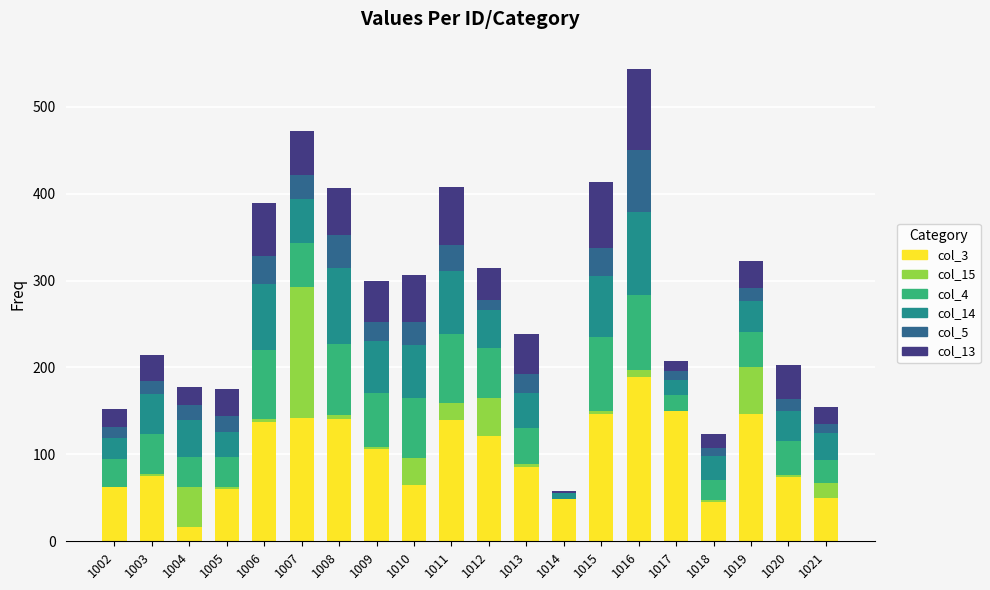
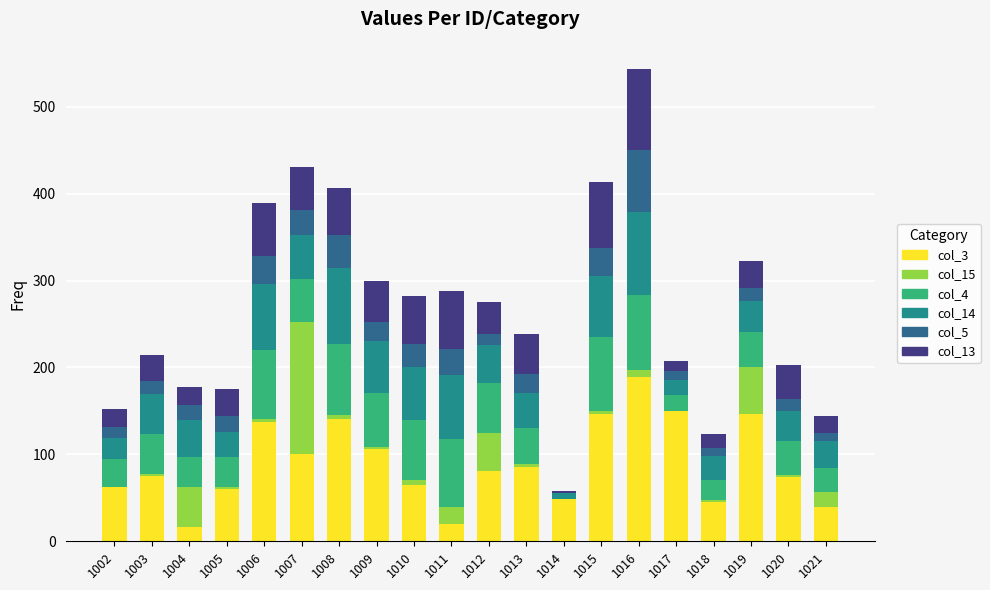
  {
    "col_3": {
      "1002": 60,
      "1003": 80,
      "1004": 20,
      "1005": 60,
      "1006": 140,
-     "1007": 140,
+     "1007": 100,
      "1008": 140,
      "1009": 110,
      "1010": 70,
-     "1011": 140,
-     "1012": 120,
+     "1011": 20,
+     "1012": 80,
      "1013": 90,
      "1014": 50,
      "1015": 150,
      "1016": 190,
      "1017": 150,
      "1018": 50,
      "1019": 150,
      "1020": 70,
-     "1021": 50
+     "1021": 40
    },
    "col_15": {
      "1002": 0,
      "1004": 50,
      "1006": 0,
      "1007": 150,
      "1008": 0,
-     "1010": 30,
+     "1010": 10,
      "1011": 20,
      "1012": 40,
      "1013": 0,
      "1014": 0,
      "1015": 0,
      "1016": 10,
      "1017": 0,
      "1018": 0,
      "1019": 50,
      "1021": 20
    }
  }
